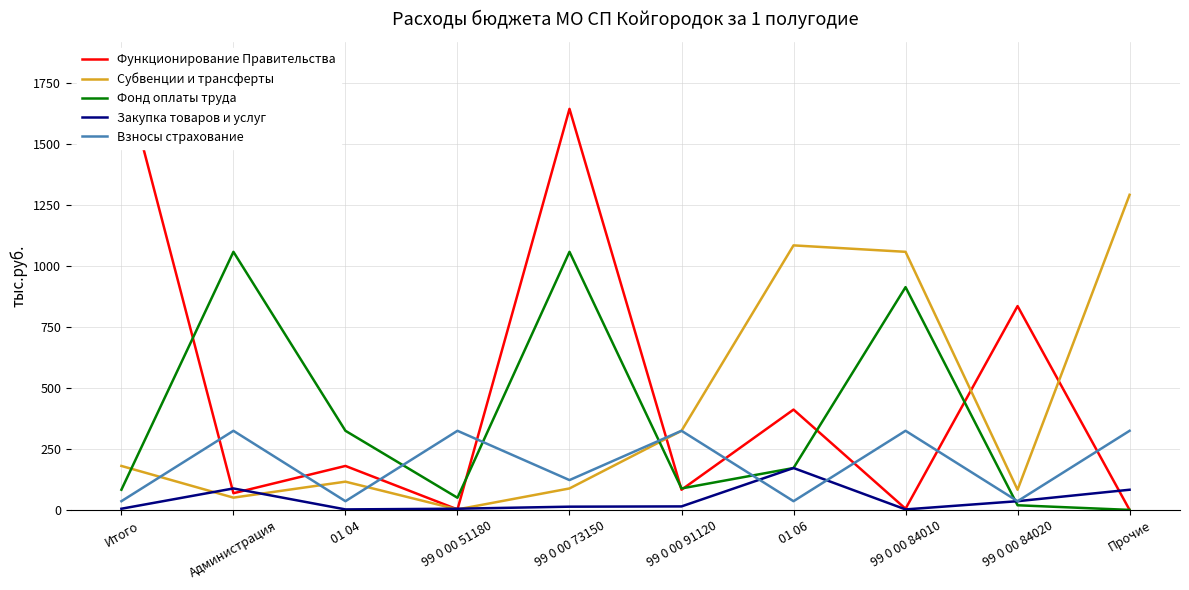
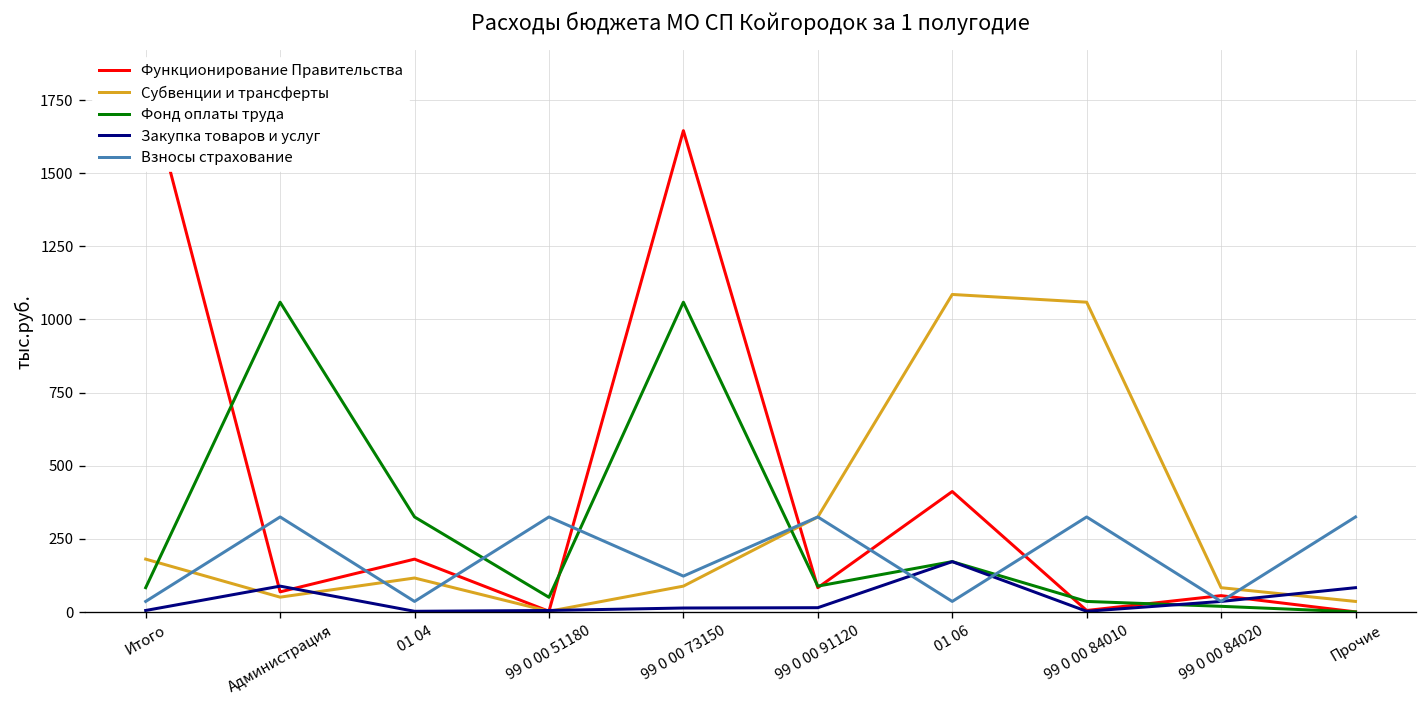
  {
    "Функционирование Правительства": {
      "Администрация": 70,
      "01 04": 180,
      "99 0 00 73150": 1650,
      "01 06": 410,
-     "99 0 00 84020": 840
+     "99 0 00 84020": 60
    },
    "Субвенции и трансферты": {
      "Итого": 180,
      "Администрация": 50,
      "01 04": 120,
      "99 0 00 73150": 90,
      "01 06": 1090,
      "99 0 00 84010": 1060,
      "99 0 00 84020": 80,
-     "Прочие": 1290
+     "Прочие": 40
    },
    "Фонд оплаты труда": {
      "Итого": 80,
      "Администрация": 1060,
      "01 04": 330,
      "99 0 00 51180": 50,
      "99 0 00 73150": 1060,
-     "99 0 00 84010": 910,
+     "99 0 00 84010": 40,
      "99 0 00 84020": 20
    },
    "Закупка товаров и услуг": {
      "Итого": 10,
      "Администрация": 90,
      "01 04": 0,
      "99 0 00 73150": 10,
      "99 0 00 91120": 10,
      "Прочие": 80
    },
    "Взносы страхование": {
      "Итого": 40,
      "Администрация": 330,
      "01 04": 40,
      "99 0 00 51180": 330,
      "99 0 00 73150": 120,
      "01 06": 40,
      "99 0 00 84010": 330,
      "Прочие": 330
    }
  }
